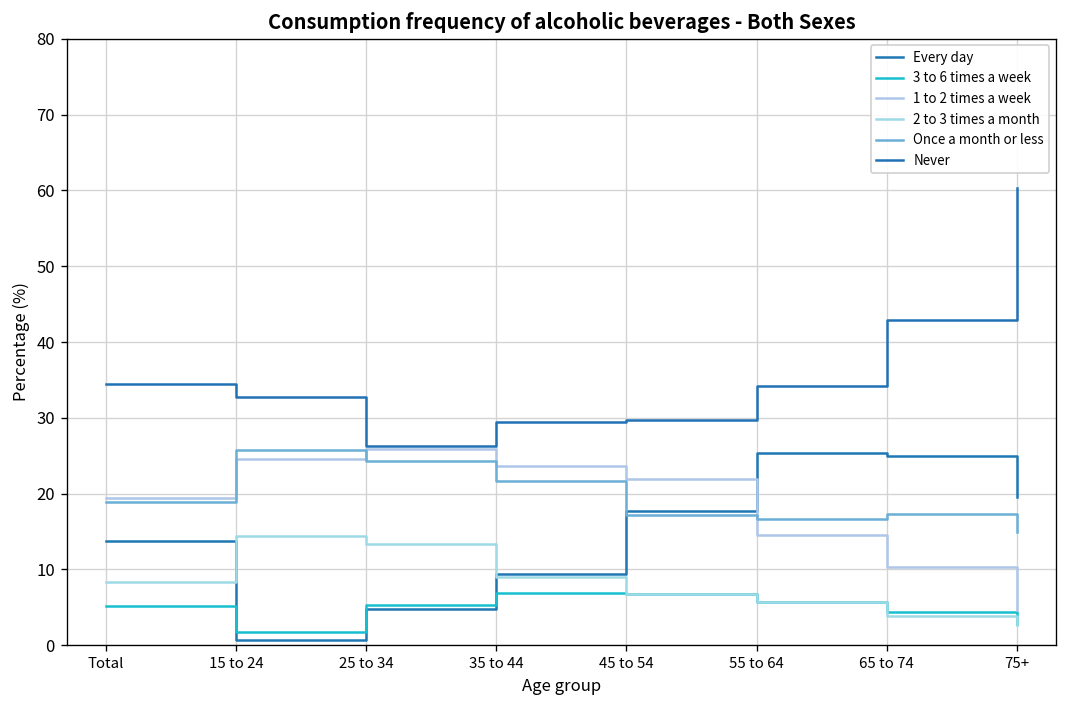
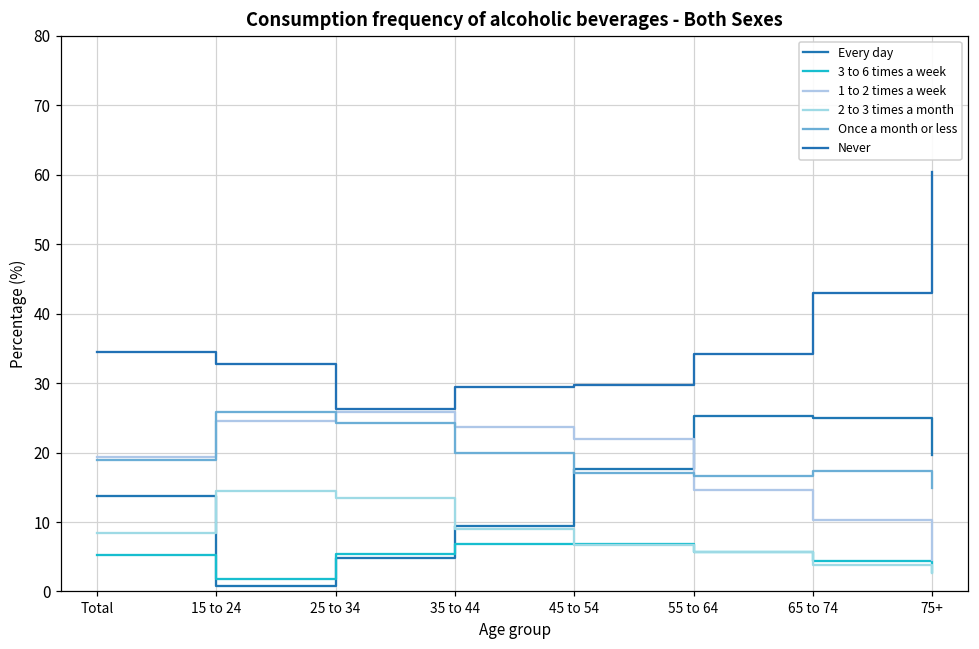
  {
    "3 to 6 times a week": {
      "Total": 5,
      "15 to 24": 2,
      "25 to 34": 5,
      "35 to 44": 7,
      "65 to 74": 4
    },
    "Once a month or less": {
      "Total": 19,
      "15 to 24": 26,
      "25 to 34": 24,
-     "35 to 44": 22,
+     "35 to 44": 20,
      "45 to 54": 17,
      "55 to 64": 17,
      "65 to 74": 17,
      "75+": 15
    }
  }
